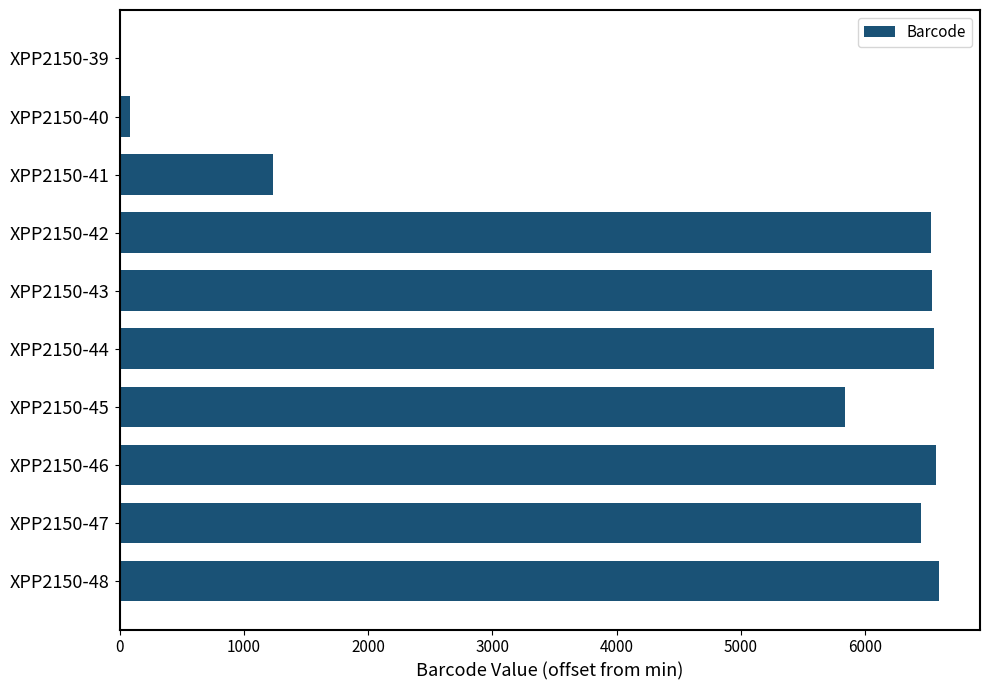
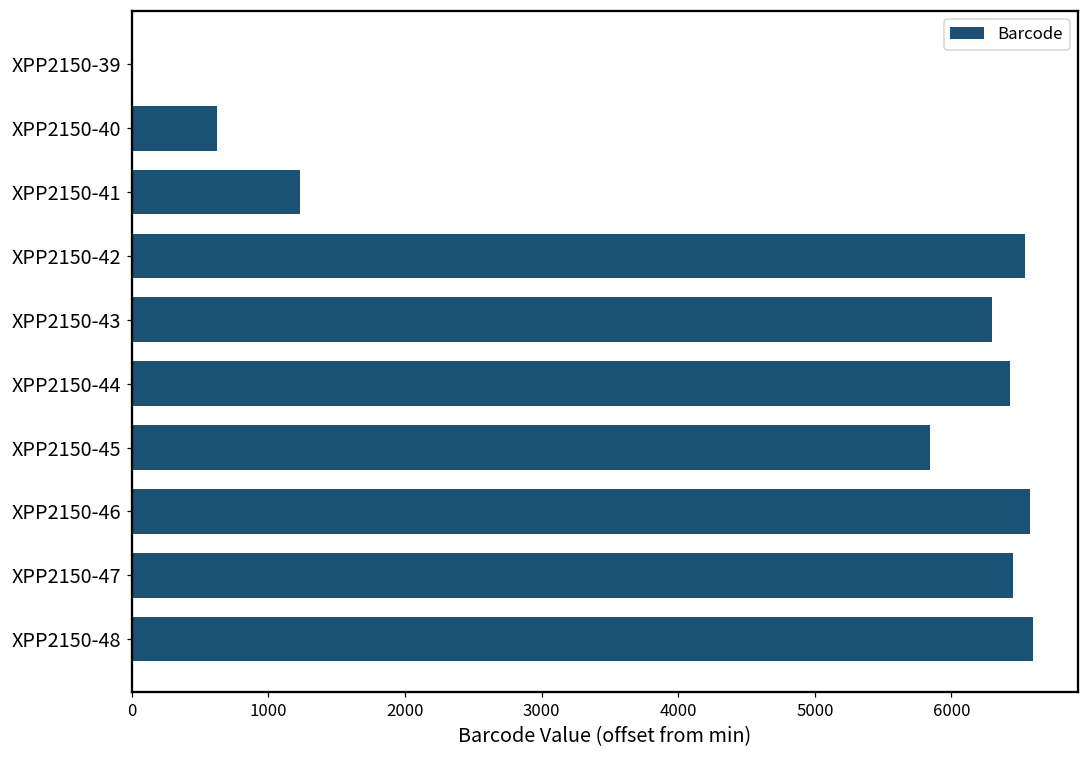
  {
    "XPP2150-39": 0,
-   "XPP2150-40": 80,
+   "XPP2150-40": 630,
    "XPP2150-41": 1240,
    "XPP2150-42": 6540,
-   "XPP2150-43": 6540,
-   "XPP2150-44": 6560,
+   "XPP2150-43": 6300,
+   "XPP2150-44": 6430,
    "XPP2150-45": 5840,
    "XPP2150-46": 6570,
    "XPP2150-47": 6450,
    "XPP2150-48": 6600
  }
